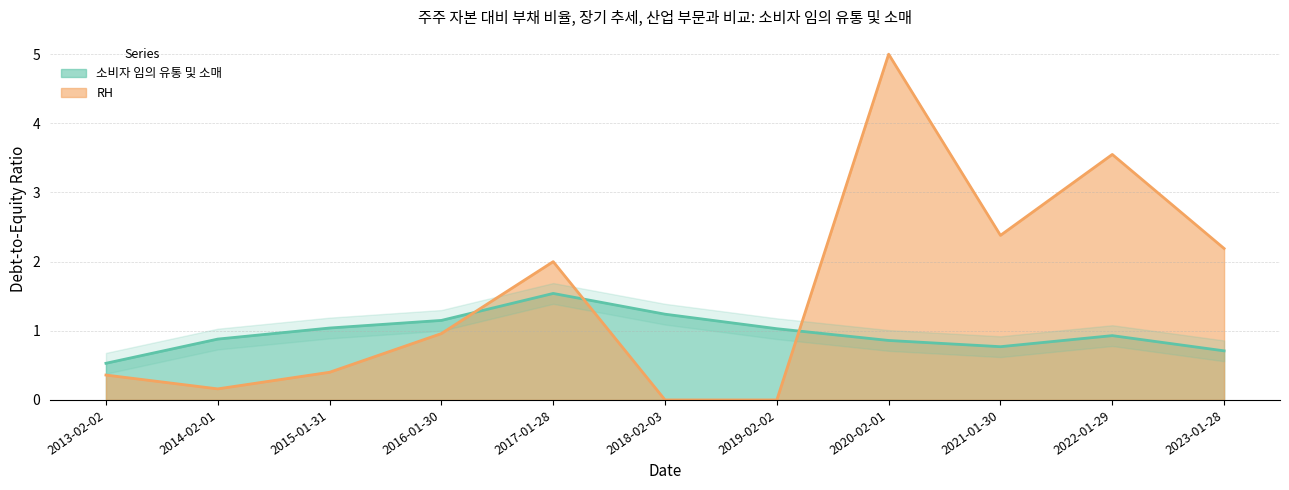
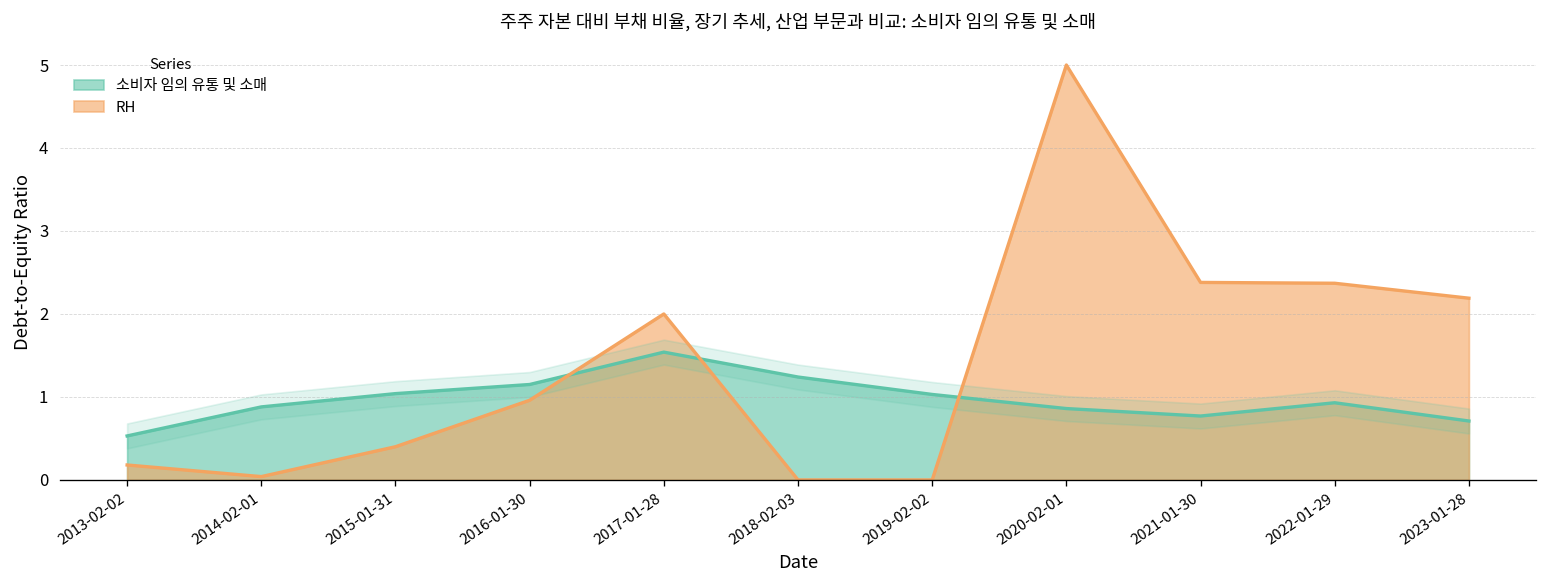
  {
    "RH": {
-     "2013-02-02": 0.4,
-     "2014-02-01": 0.2,
+     "2013-02-02": 0.2,
+     "2014-02-01": 0.0,
      "2015-01-31": 0.4,
      "2016-01-30": 1.0,
      "2017-01-28": 2.0,
      "2018-02-03": 0.0,
      "2019-02-02": 0.0,
      "2020-02-01": 5.0,
      "2021-01-30": 2.4,
-     "2022-01-29": 3.6,
+     "2022-01-29": 2.4,
      "2023-01-28": 2.2
    }
  }
